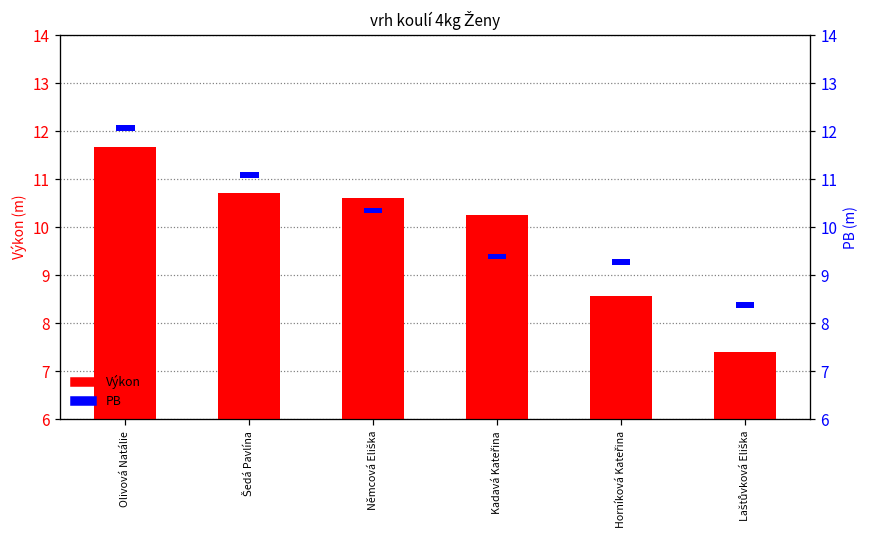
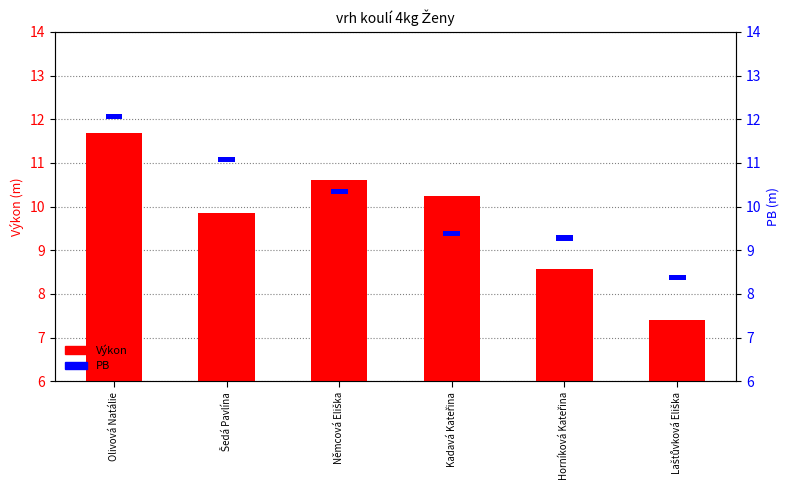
  {
    "Výkon": {
      "Olivová Natálie": 11.7,
-     "Šedá Pavlína": 10.7,
+     "Šedá Pavlína": 9.9,
      "Němcová Eliška": 10.6,
      "Kadavá Kateřina": 10.3,
      "Horníková Kateřina": 8.6,
      "Laštůvková Eliška": 7.4
    }
  }
